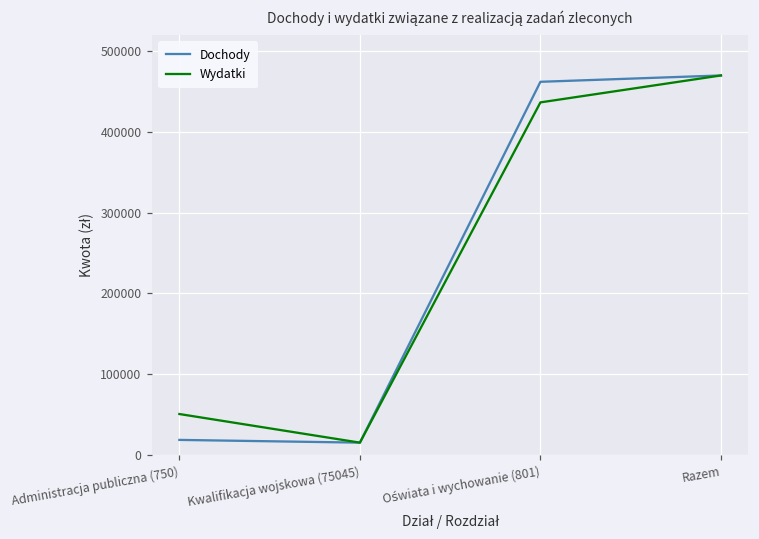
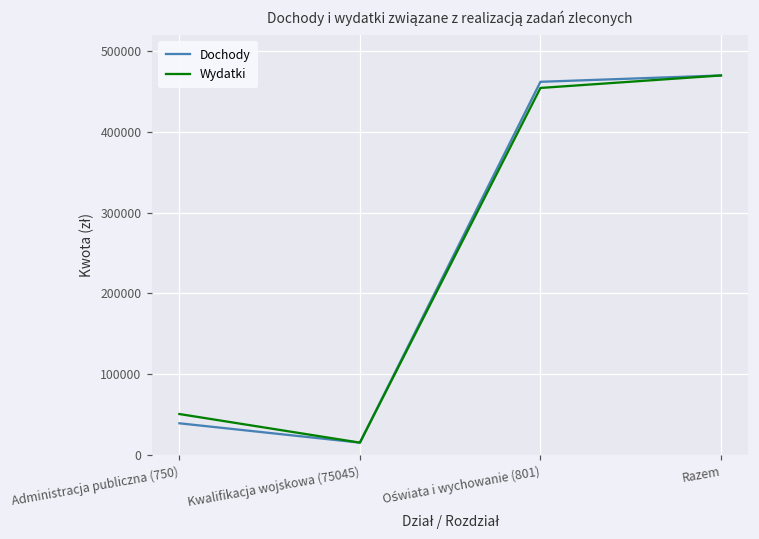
  {
    "Dochody": {
-     "Administracja publiczna (750)": 20000,
+     "Administracja publiczna (750)": 40000,
      "Oświata i wychowanie (801)": 460000
    },
    "Wydatki": {
      "Administracja publiczna (750)": 50000,
-     "Oświata i wychowanie (801)": 440000
+     "Oświata i wychowanie (801)": 450000
    }
  }
